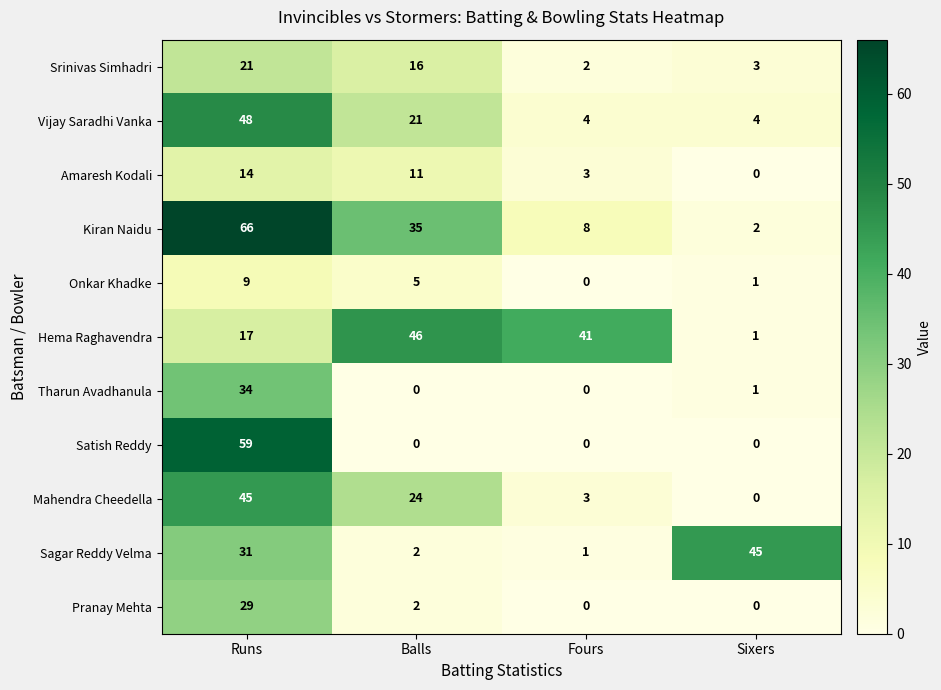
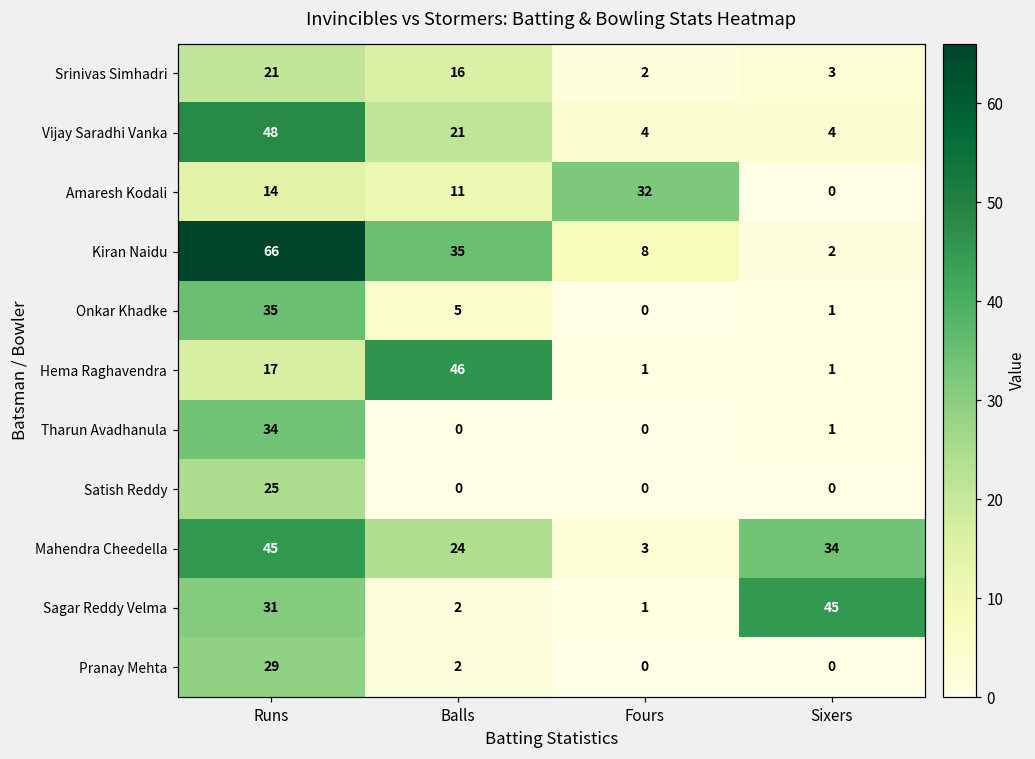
  {
    "Srinivas Simhadri": {
      "Runs": 21,
      "Balls": 16,
      "Fours": 2,
      "Sixers": 3
    },
    "Vijay Saradhi Vanka": {
      "Runs": 48,
      "Balls": 21,
      "Fours": 4,
      "Sixers": 4
    },
    "Amaresh Kodali": {
      "Runs": 14,
      "Balls": 11,
-     "Fours": 3,
+     "Fours": 32,
      "Sixers": 0
    },
    "Kiran Naidu": {
      "Runs": 66,
      "Balls": 35,
      "Fours": 8,
      "Sixers": 2
    },
    "Onkar Khadke": {
-     "Runs": 9,
+     "Runs": 35,
      "Balls": 5,
      "Fours": 0,
      "Sixers": 1
    },
    "Hema Raghavendra": {
      "Runs": 17,
      "Balls": 46,
-     "Fours": 41,
+     "Fours": 1,
      "Sixers": 1
    },
    "Tharun Avadhanula": {
      "Runs": 34,
      "Balls": 0,
      "Fours": 0,
      "Sixers": 1
    },
    "Satish Reddy": {
-     "Runs": 59,
+     "Runs": 25,
      "Balls": 0,
      "Fours": 0,
      "Sixers": 0
    },
    "Mahendra Cheedella": {
      "Runs": 45,
      "Balls": 24,
      "Fours": 3,
-     "Sixers": 0
+     "Sixers": 34
    },
    "Sagar Reddy Velma": {
      "Runs": 31,
      "Balls": 2,
      "Fours": 1,
      "Sixers": 45
    },
    "Pranay Mehta": {
      "Runs": 29,
      "Balls": 2,
      "Fours": 0,
      "Sixers": 0
    }
  }
